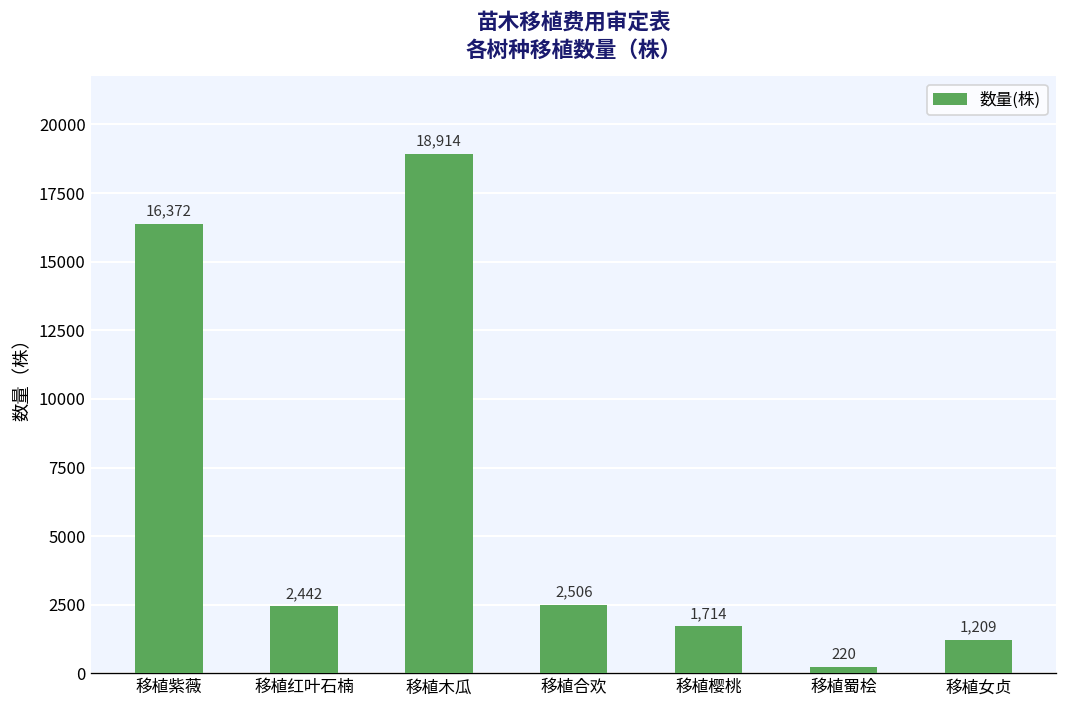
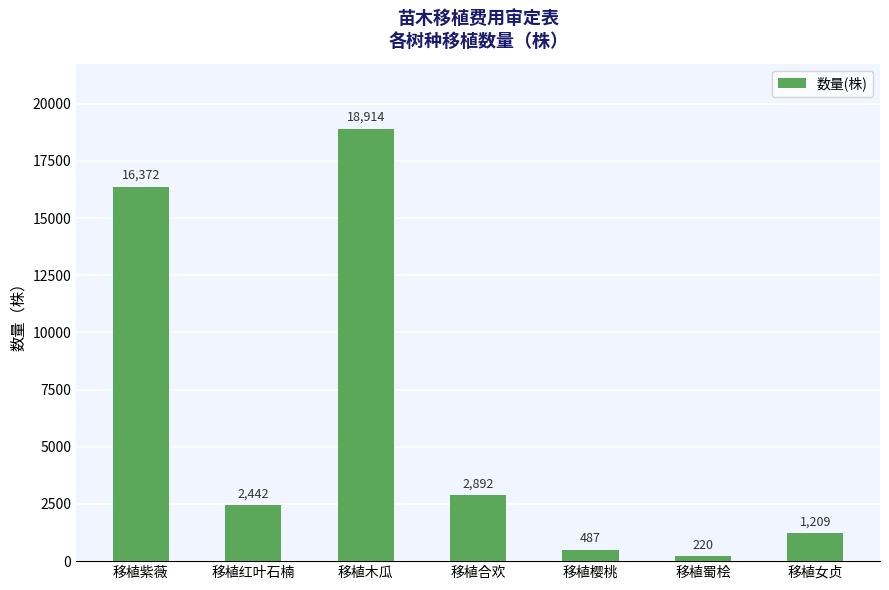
  {
    "移植紫薇": "16,372",
    "移植红叶石楠": "2,442",
    "移植木瓜": "18,914",
-   "移植合欢": "2,506",
-   "移植樱桃": "1,714",
+   "移植合欢": "2,892",
+   "移植樱桃": "487",
    "移植蜀桧": "220",
    "移植女贞": "1,209"
  }
